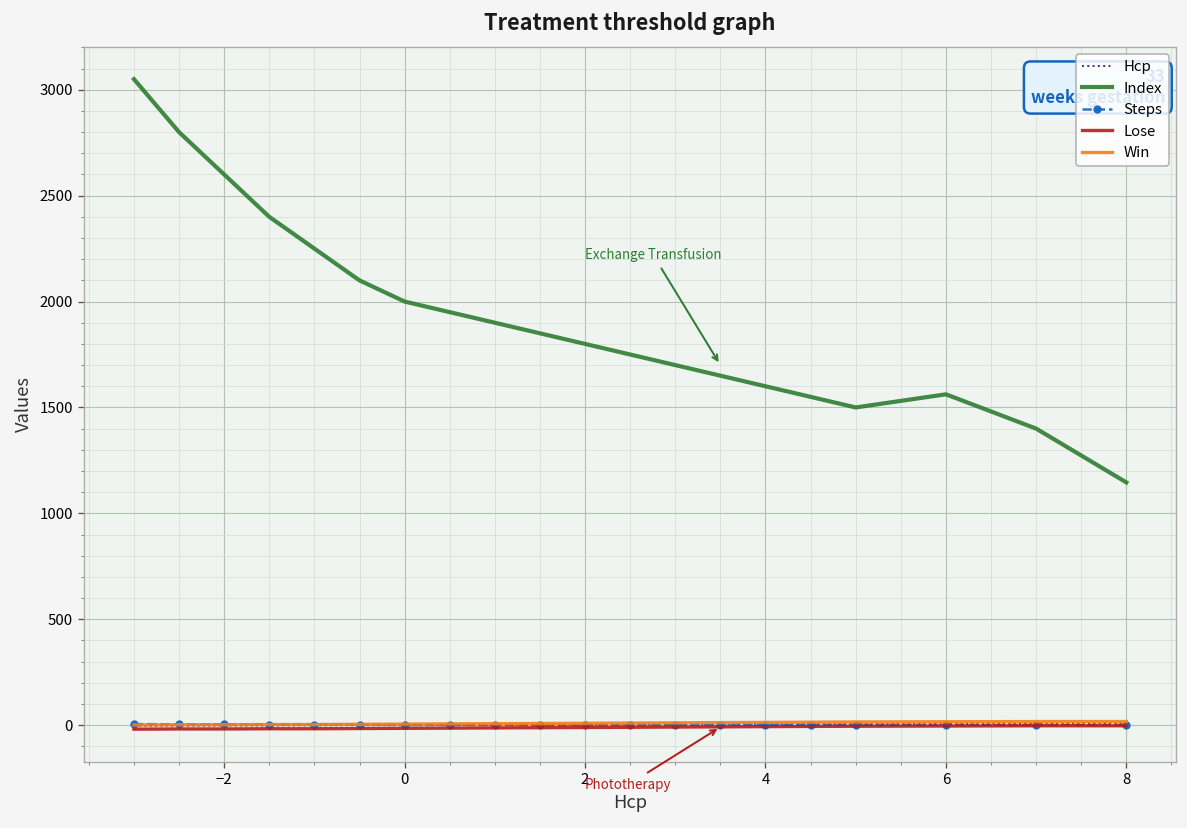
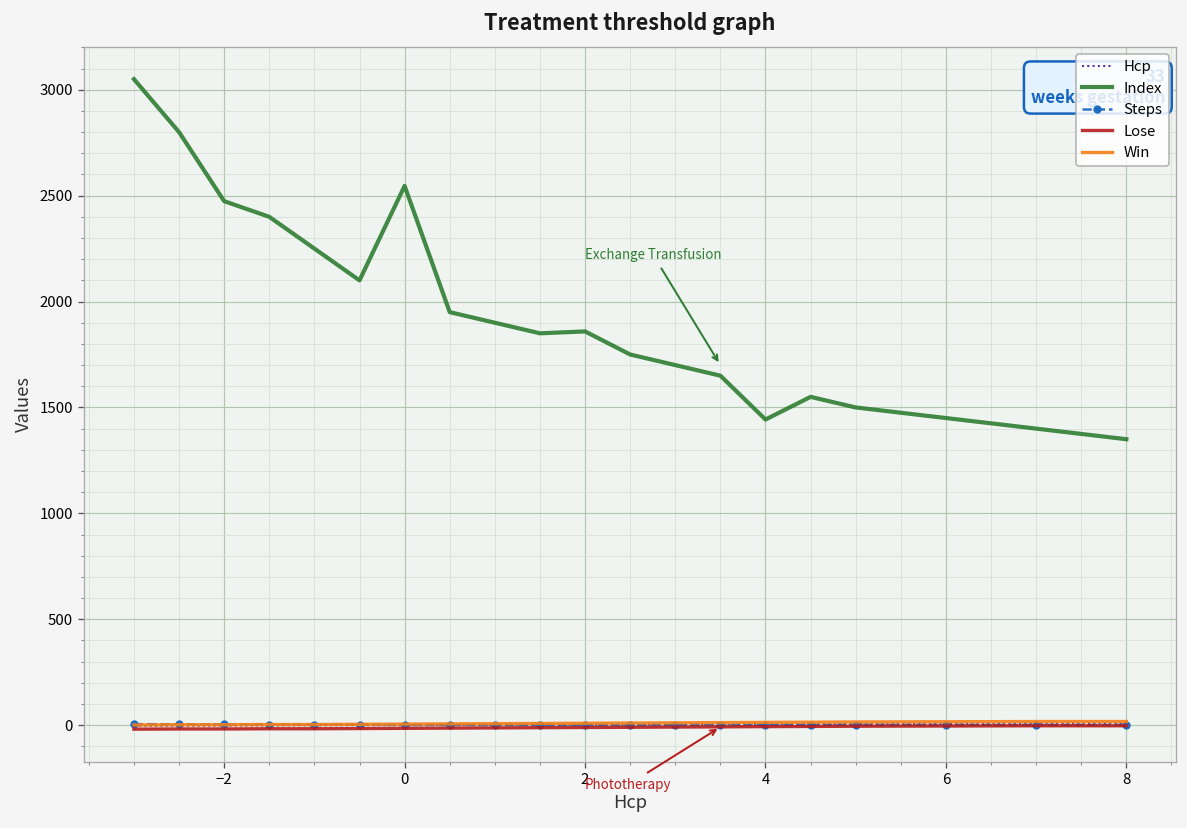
  {
    "Index": {
-     "−2": 2600,
-     "0": 2000,
-     "2": 1800,
-     "4": 1600,
-     "6": 1560,
-     "8": 1150
+     "−2": 2470,
+     "0": 2550,
+     "2": 1860,
+     "4": 1440,
+     "6": 1450,
+     "8": 1350
    },
    "Lose": {
      "−2": -20,
      "0": -20
    }
  }
